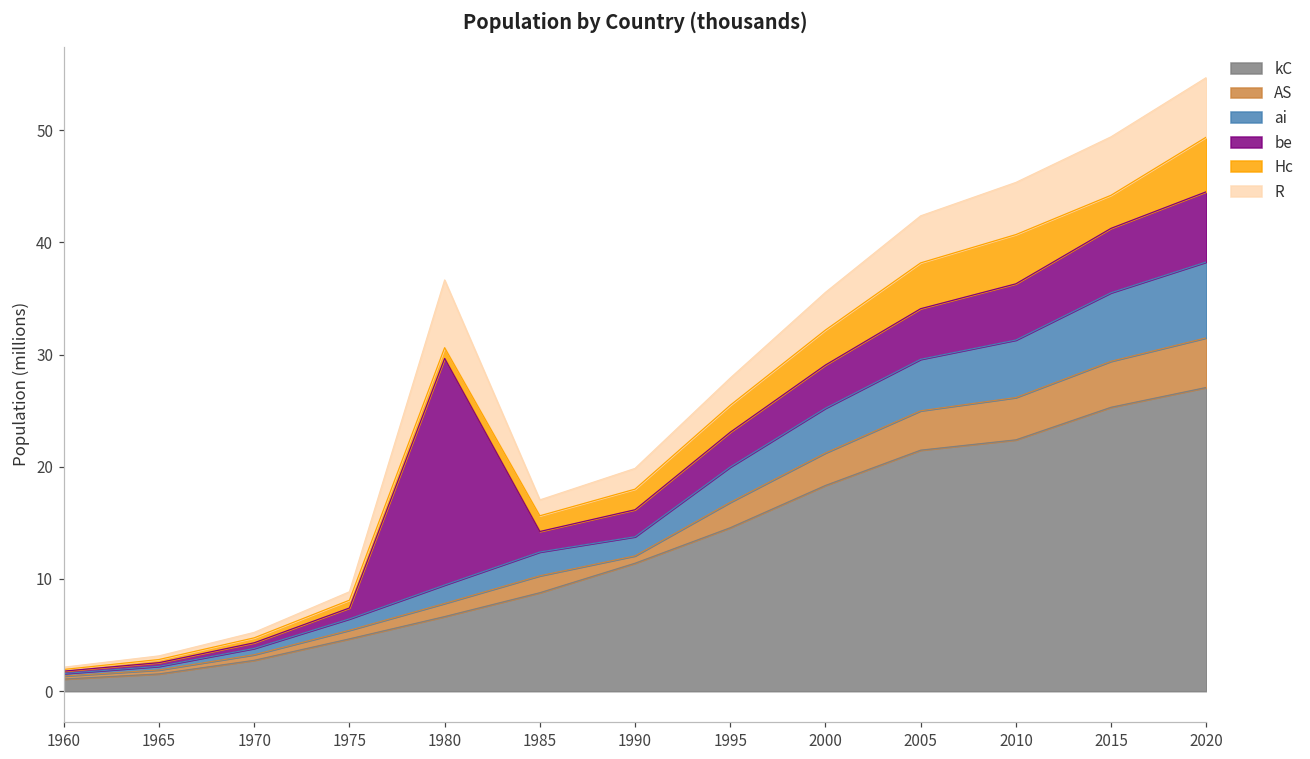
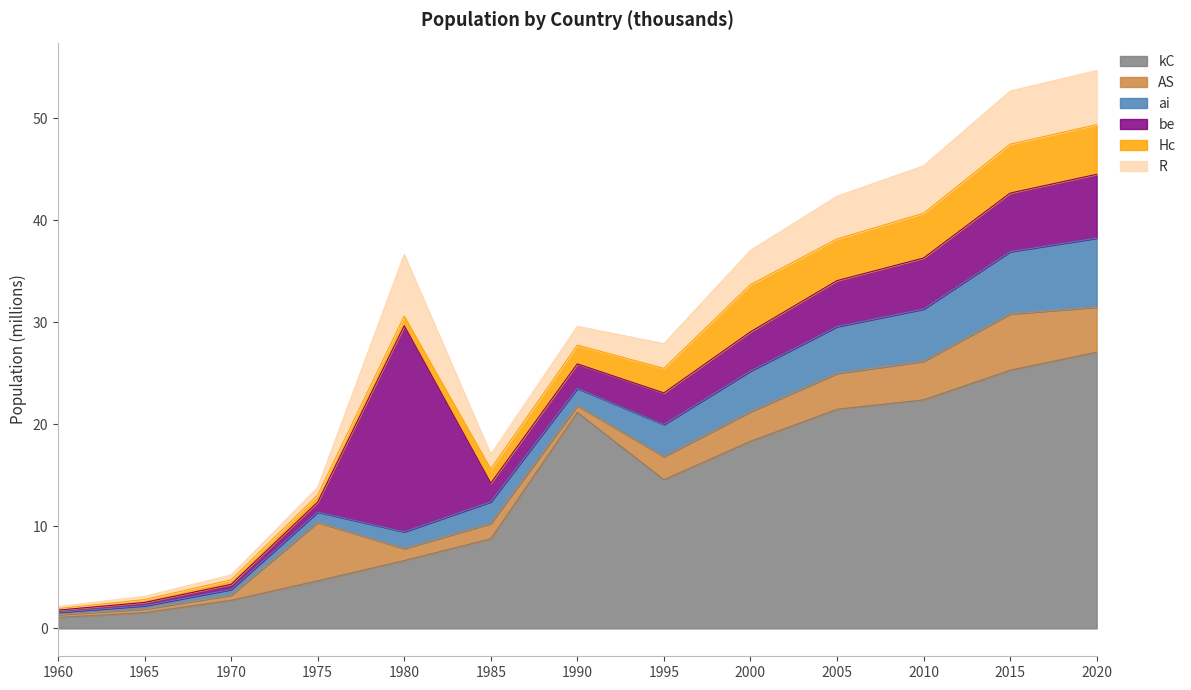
  {
    "kC": {
      "1960": 1.1,
      "1965": 1.5,
      "1970": 2.8,
      "1975": 4.7,
      "1980": 6.6,
      "1985": 8.8,
-     "1990": 11.4,
+     "1990": 21.2,
      "1995": 14.6,
      "2000": 18.3,
      "2005": 21.5,
      "2010": 22.4,
      "2015": 25.3,
      "2020": 27.1
    },
    "AS": {
      "1965": 0.4,
      "1970": 0.5,
-     "1975": 0.8,
+     "1975": 5.7,
      "1980": 1.2,
      "1985": 1.5,
      "1990": 0.7,
      "1995": 2.3,
      "2000": 2.9,
      "2005": 3.5,
      "2010": 3.8,
-     "2015": 4.1,
+     "2015": 5.5,
      "2020": 4.4
    },
    "ai": {
      "1965": 0.3,
      "1970": 0.6,
      "1975": 1.0,
      "1980": 1.6,
      "1985": 2.1,
      "1990": 1.7,
      "1995": 3.1,
      "2000": 4.0,
      "2005": 4.6,
      "2010": 5.1,
      "2015": 6.1,
      "2020": 6.8
    },
    "be": {
      "1965": 0.3,
      "1970": 0.5,
      "1975": 1.0,
      "1980": 20.2,
      "1985": 1.8,
      "1990": 2.4,
      "1995": 3.1,
      "2000": 3.8,
      "2005": 4.5,
      "2010": 5.0,
      "2015": 5.7,
      "2020": 6.3
    },
    "Hc": {
      "1965": 0.3,
      "1970": 0.4,
      "1975": 0.7,
      "1980": 1.0,
      "1985": 1.4,
      "1990": 1.8,
      "1995": 2.4,
-     "2000": 3.1,
+     "2000": 4.6,
      "2005": 4.1,
      "2010": 4.4,
-     "2015": 2.9,
+     "2015": 4.8,
      "2020": 4.9
    },
    "R": {
      "1965": 0.3,
      "1970": 0.5,
      "1975": 0.7,
      "1980": 6.0,
      "1985": 1.4,
      "1990": 1.8,
      "1995": 2.4,
      "2000": 3.4,
      "2005": 4.2,
      "2010": 4.6,
      "2015": 5.2,
      "2020": 5.3
    }
  }
